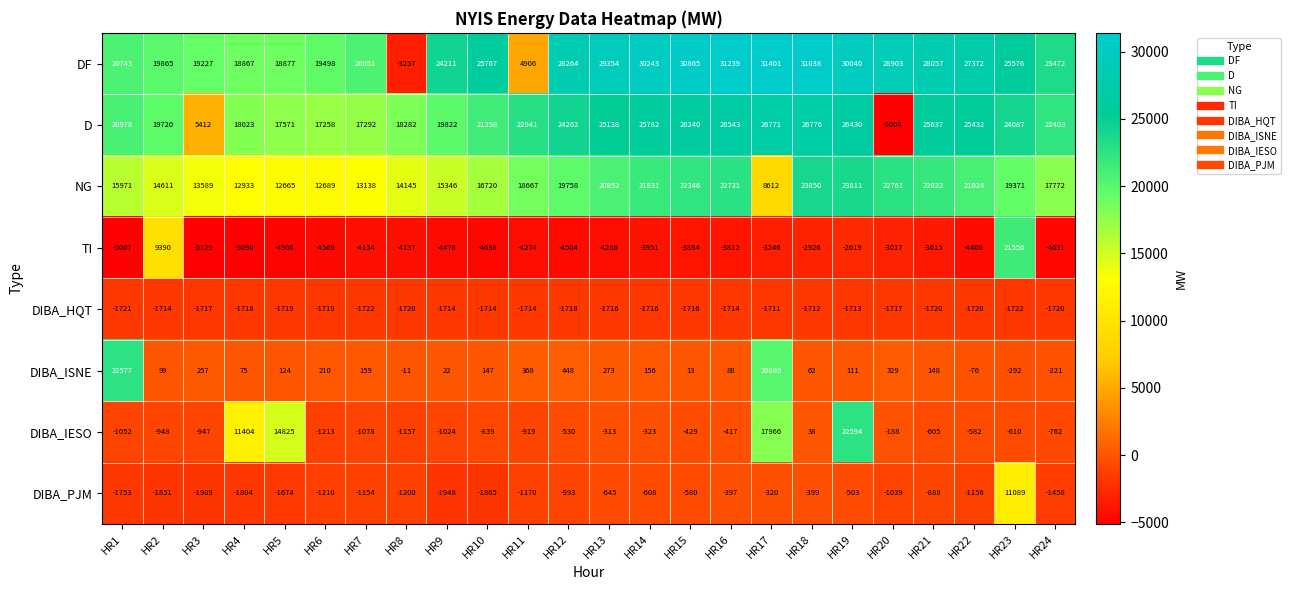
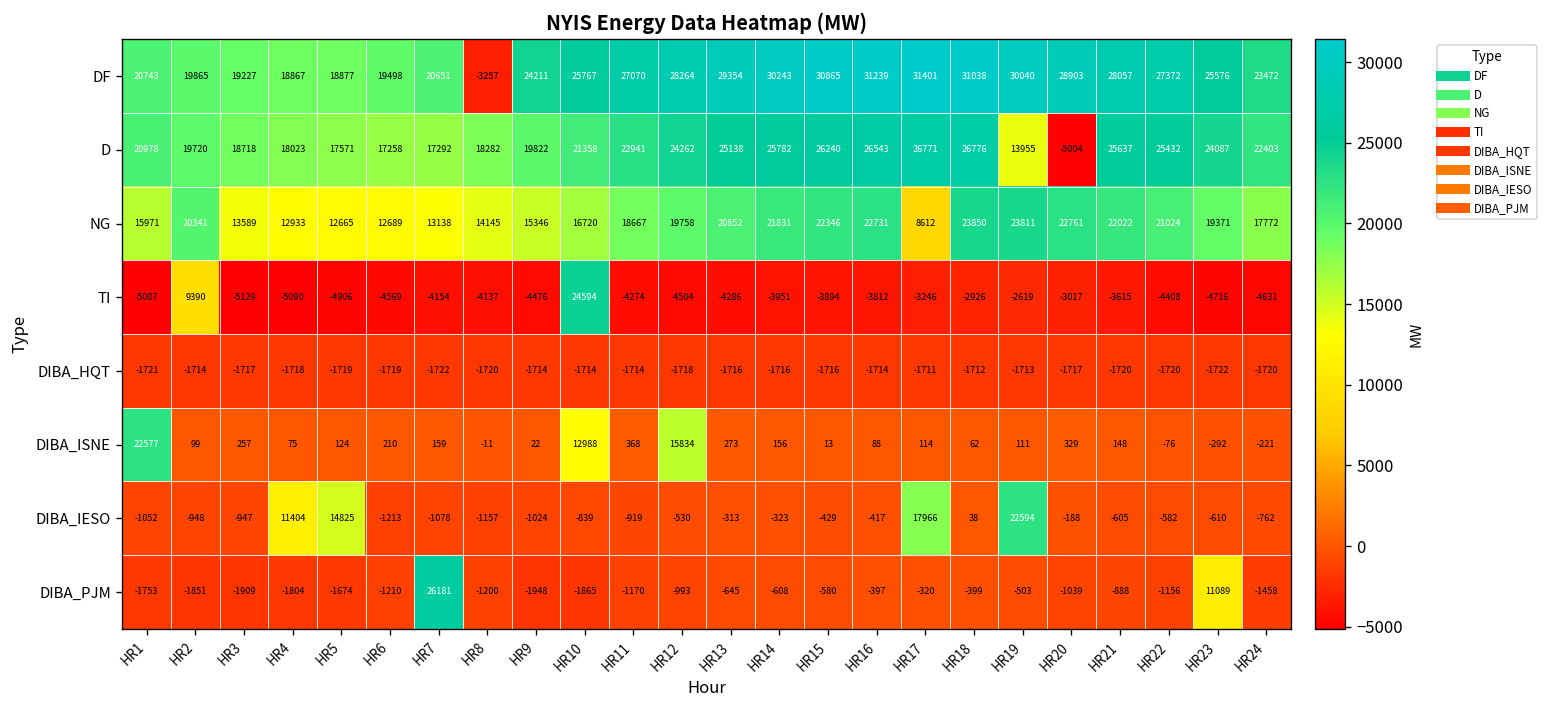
  {
    "DF": {
      "HR1": 20743,
      "HR2": 19865,
      "HR3": 19227,
      "HR4": 18867,
      "HR5": 18877,
      "HR6": 19498,
      "HR7": 20651,
      "HR8": -3257,
      "HR9": 24211,
      "HR10": 25767,
-     "HR11": 4906,
+     "HR11": 27070,
      "HR12": 28264,
      "HR13": 29354,
      "HR14": 30243,
      "HR15": 30865,
      "HR16": 31239,
      "HR17": 31401,
      "HR18": 31038,
      "HR19": 30040,
      "HR20": 28903,
      "HR21": 28057,
      "HR22": 27372,
      "HR23": 25576,
      "HR24": 23472
    },
    "D": {
      "HR1": 20978,
      "HR2": 19720,
-     "HR3": 5412,
+     "HR3": 18718,
      "HR4": 18023,
      "HR5": 17571,
      "HR6": 17258,
      "HR7": 17292,
      "HR8": 18282,
      "HR9": 19822,
      "HR10": 21358,
      "HR11": 22941,
      "HR12": 24262,
      "HR13": 25138,
      "HR14": 25782,
      "HR15": 26240,
      "HR16": 26543,
      "HR17": 26771,
      "HR18": 26776,
-     "HR19": 26430,
+     "HR19": 13955,
      "HR20": -5004,
      "HR21": 25637,
      "HR22": 25432,
      "HR23": 24087,
      "HR24": 22403
    },
    "NG": {
      "HR1": 15971,
-     "HR2": 14611,
+     "HR2": 20341,
      "HR3": 13589,
      "HR4": 12933,
      "HR5": 12665,
      "HR6": 12689,
      "HR7": 13138,
      "HR8": 14145,
      "HR9": 15346,
      "HR10": 16720,
      "HR11": 18667,
      "HR12": 19758,
      "HR13": 20852,
      "HR14": 21831,
      "HR15": 22346,
      "HR16": 22731,
      "HR17": 8612,
      "HR18": 23850,
      "HR19": 23811,
      "HR20": 22761,
      "HR21": 22022,
      "HR22": 21024,
      "HR23": 19371,
      "HR24": 17772
    },
    "TI": {
      "HR1": -5007,
      "HR2": 9390,
      "HR3": -5129,
      "HR4": -5090,
      "HR5": -4906,
      "HR6": -4569,
      "HR7": -4154,
      "HR8": -4137,
      "HR9": -4476,
-     "HR10": -4638,
+     "HR10": 24594,
      "HR11": -4274,
      "HR12": -4504,
      "HR13": -4286,
      "HR14": -3951,
      "HR15": -3894,
      "HR16": -3812,
      "HR17": -3246,
      "HR18": -2926,
      "HR19": -2619,
      "HR20": -3017,
      "HR21": -3615,
      "HR22": -4408,
-     "HR23": 21556,
+     "HR23": -4716,
      "HR24": -4631
    },
    "DIBA_HQT": {
      "HR1": -1721,
      "HR2": -1714,
      "HR3": -1717,
      "HR4": -1718,
      "HR5": -1719,
      "HR6": -1719,
      "HR7": -1722,
      "HR8": -1720,
      "HR9": -1714,
      "HR10": -1714,
      "HR11": -1714,
      "HR12": -1718,
      "HR13": -1716,
      "HR14": -1716,
      "HR15": -1716,
      "HR16": -1714,
      "HR17": -1711,
      "HR18": -1712,
      "HR19": -1713,
      "HR20": -1717,
      "HR21": -1720,
      "HR22": -1720,
      "HR23": -1722,
      "HR24": -1720
    },
    "DIBA_ISNE": {
      "HR1": 22577,
      "HR2": 99,
      "HR3": 257,
      "HR4": 75,
      "HR5": 124,
      "HR6": 210,
      "HR7": 159,
      "HR8": -11,
      "HR9": 22,
-     "HR10": 147,
+     "HR10": 12988,
      "HR11": 368,
-     "HR12": 448,
+     "HR12": 15834,
      "HR13": 273,
      "HR14": 156,
      "HR15": 13,
      "HR16": 88,
-     "HR17": 20089,
+     "HR17": 114,
      "HR18": 62,
      "HR19": 111,
      "HR20": 329,
      "HR21": 148,
      "HR22": -76,
      "HR23": -292,
      "HR24": -221
    },
    "DIBA_IESO": {
      "HR1": -1052,
      "HR2": -948,
      "HR3": -947,
      "HR4": 11404,
      "HR5": 14825,
      "HR6": -1213,
      "HR7": -1078,
      "HR8": -1157,
      "HR9": -1024,
      "HR10": -839,
      "HR11": -919,
      "HR12": -530,
      "HR13": -313,
      "HR14": -323,
      "HR15": -429,
      "HR16": -417,
      "HR17": 17966,
      "HR18": 38,
      "HR19": 22594,
      "HR20": -188,
      "HR21": -605,
      "HR22": -582,
      "HR23": -610,
      "HR24": -762
    },
    "DIBA_PJM": {
      "HR1": -1753,
      "HR2": -1851,
      "HR3": -1909,
      "HR4": -1804,
      "HR5": -1674,
      "HR6": -1210,
-     "HR7": -1154,
+     "HR7": 26181,
      "HR8": -1200,
      "HR9": -1948,
      "HR10": -1865,
      "HR11": -1170,
      "HR12": -993,
      "HR13": -645,
      "HR14": -608,
      "HR15": -580,
      "HR16": -397,
      "HR17": -320,
      "HR18": -399,
      "HR19": -503,
      "HR20": -1039,
      "HR21": -888,
      "HR22": -1156,
      "HR23": 11089,
      "HR24": -1458
    }
  }
